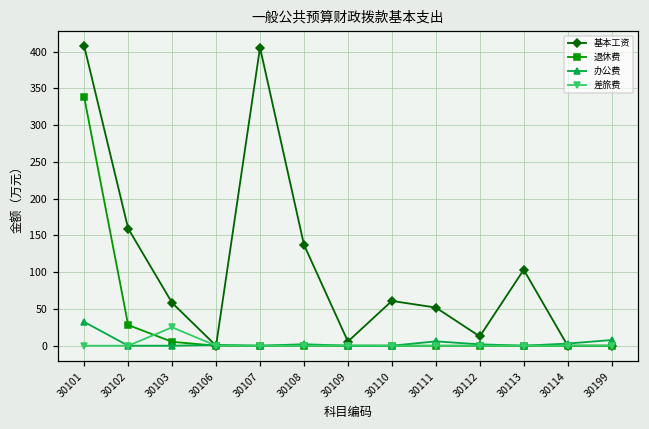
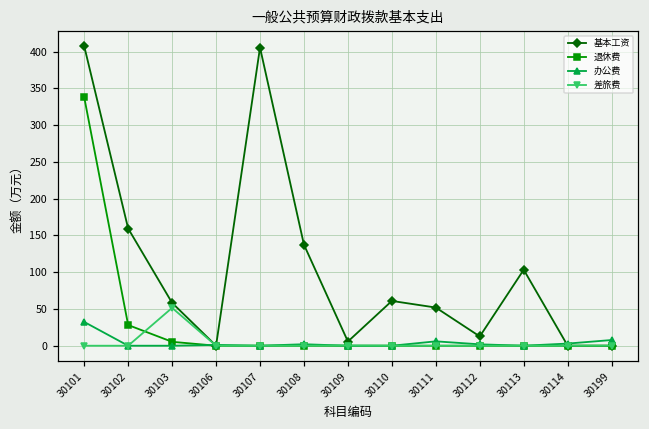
  {
    "办公费": {
      "30101": 30,
      "30103": 0,
      "30111": 10,
      "30199": 10
    },
    "差旅费": {
      "30101": 0,
-     "30103": 20
+     "30103": 50
    }
  }
